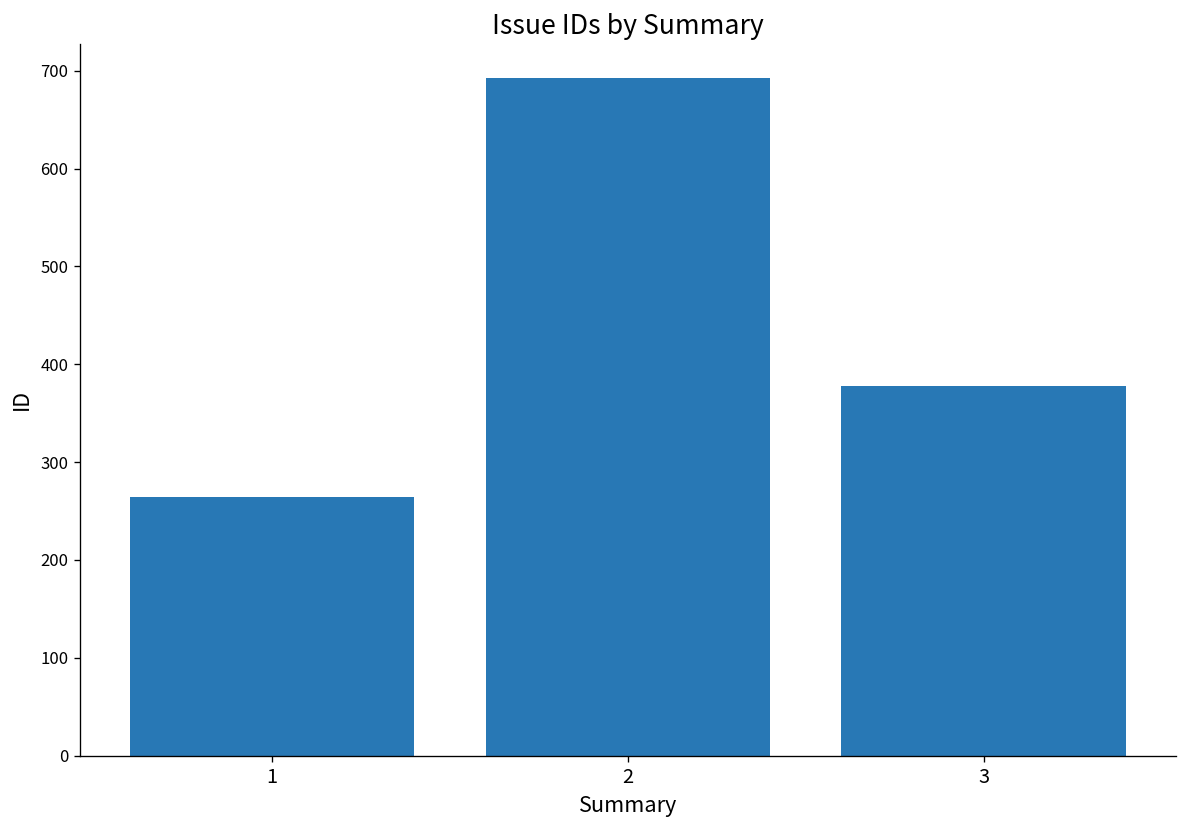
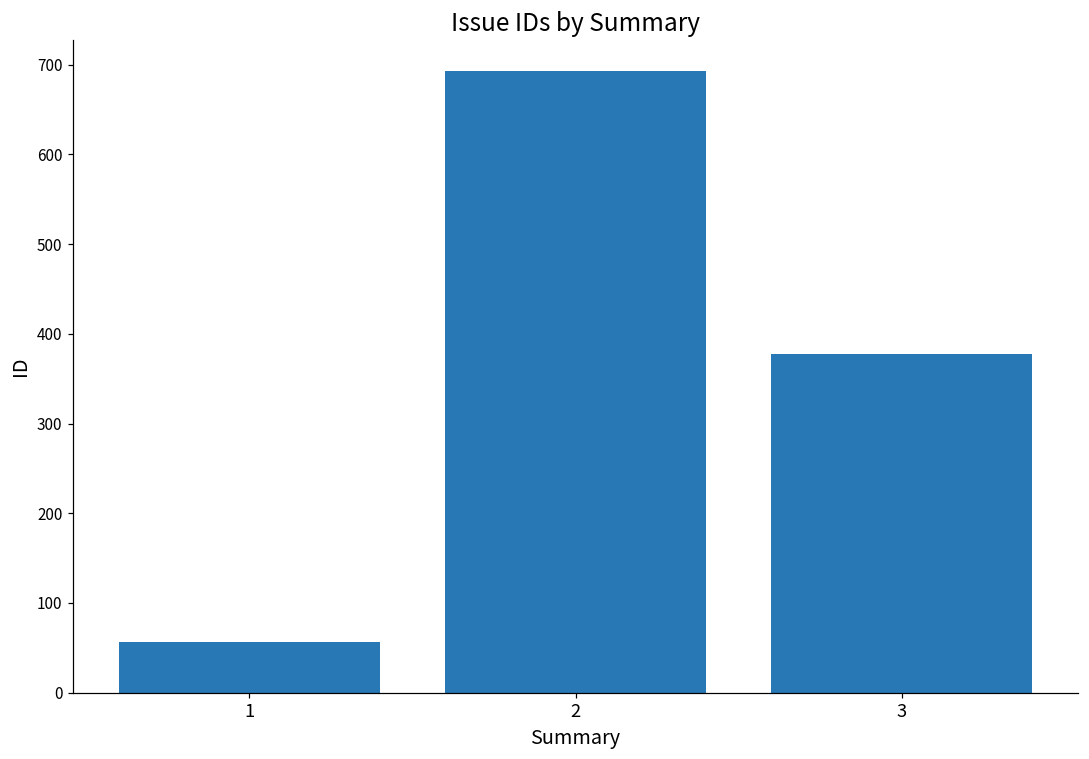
  {
-   "1": 260,
+   "1": 60,
    "2": 690,
    "3": 380
  }
